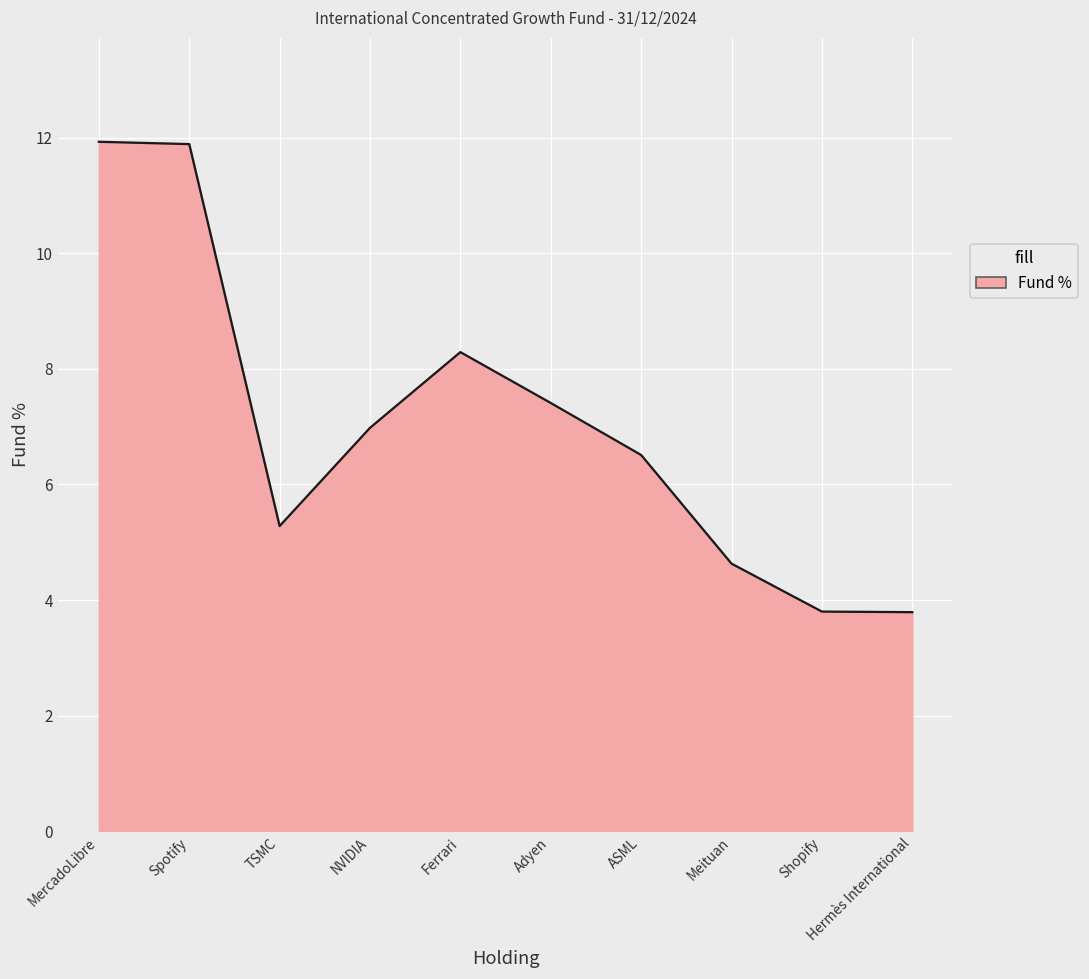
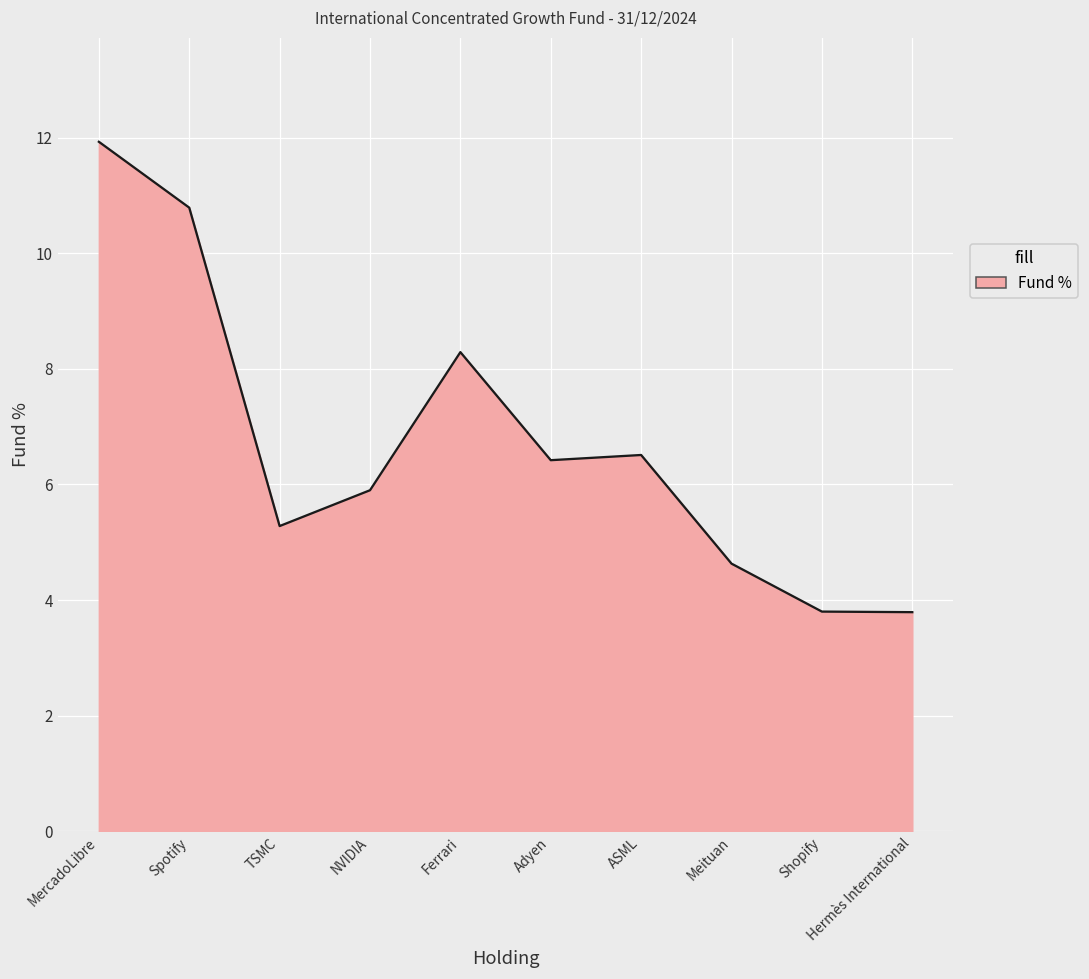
  {
    "MercadoLibre": 11.9,
-   "Spotify": 11.9,
+   "Spotify": 10.8,
    "TSMC": 5.3,
-   "NVIDIA": 7.0,
+   "NVIDIA": 5.9,
    "Ferrari": 8.3,
-   "Adyen": 7.4,
+   "Adyen": 6.4,
    "ASML": 6.5,
    "Meituan": 4.6,
    "Shopify": 3.8,
    "Hermès International": 3.8
  }
